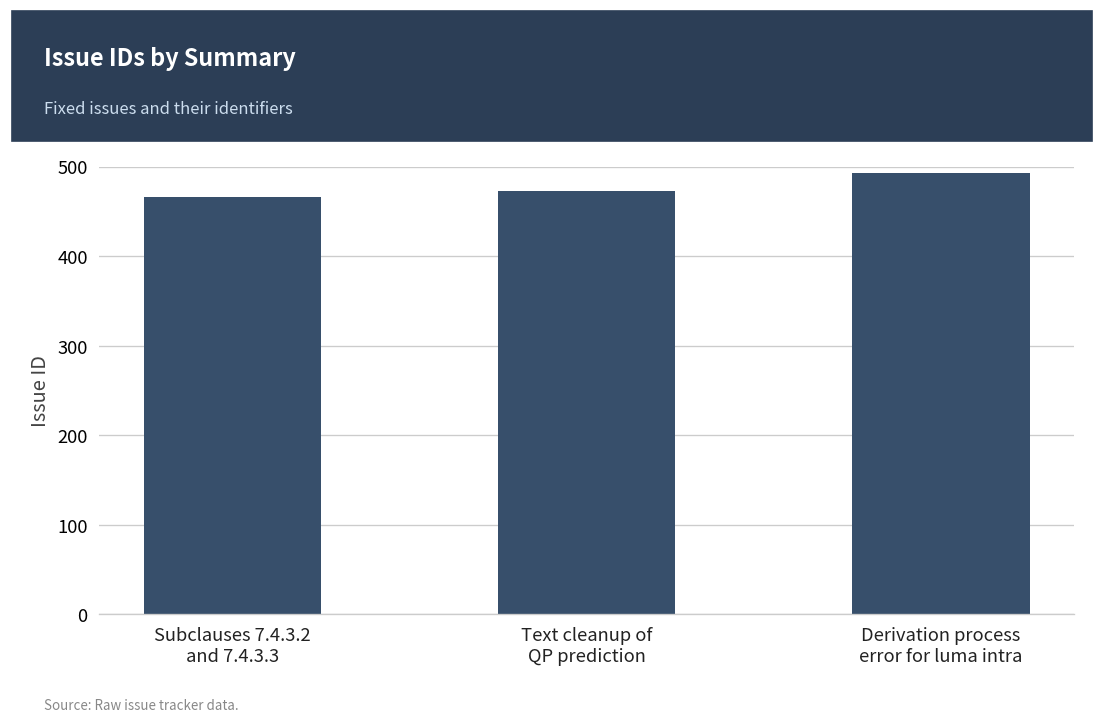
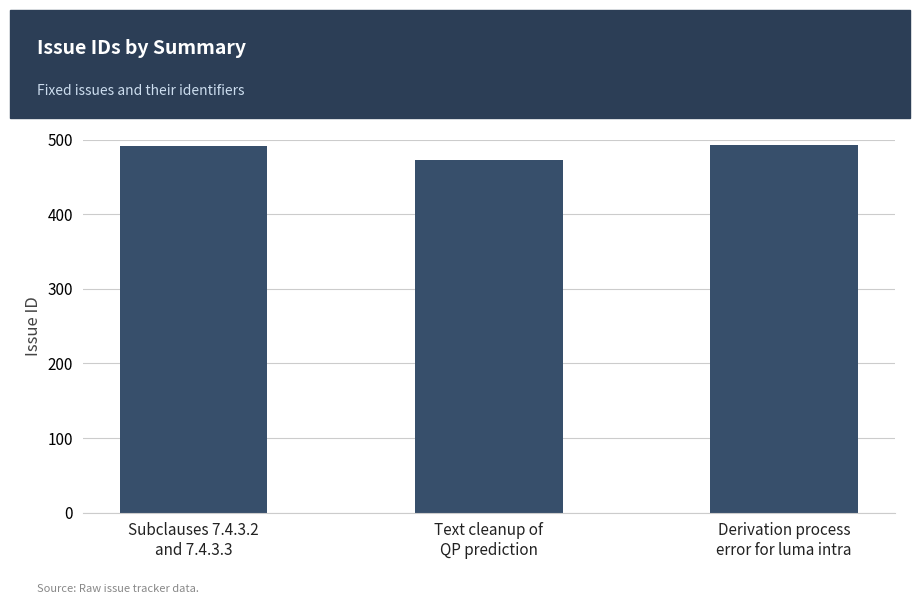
  {
-   "Subclauses 7.4.3.2 and 7.4.3.3": 470,
+   "Subclauses 7.4.3.2 and 7.4.3.3": 490,
    "Text cleanup of QP prediction": 470,
    "Derivation process error for luma intra": 490
  }
